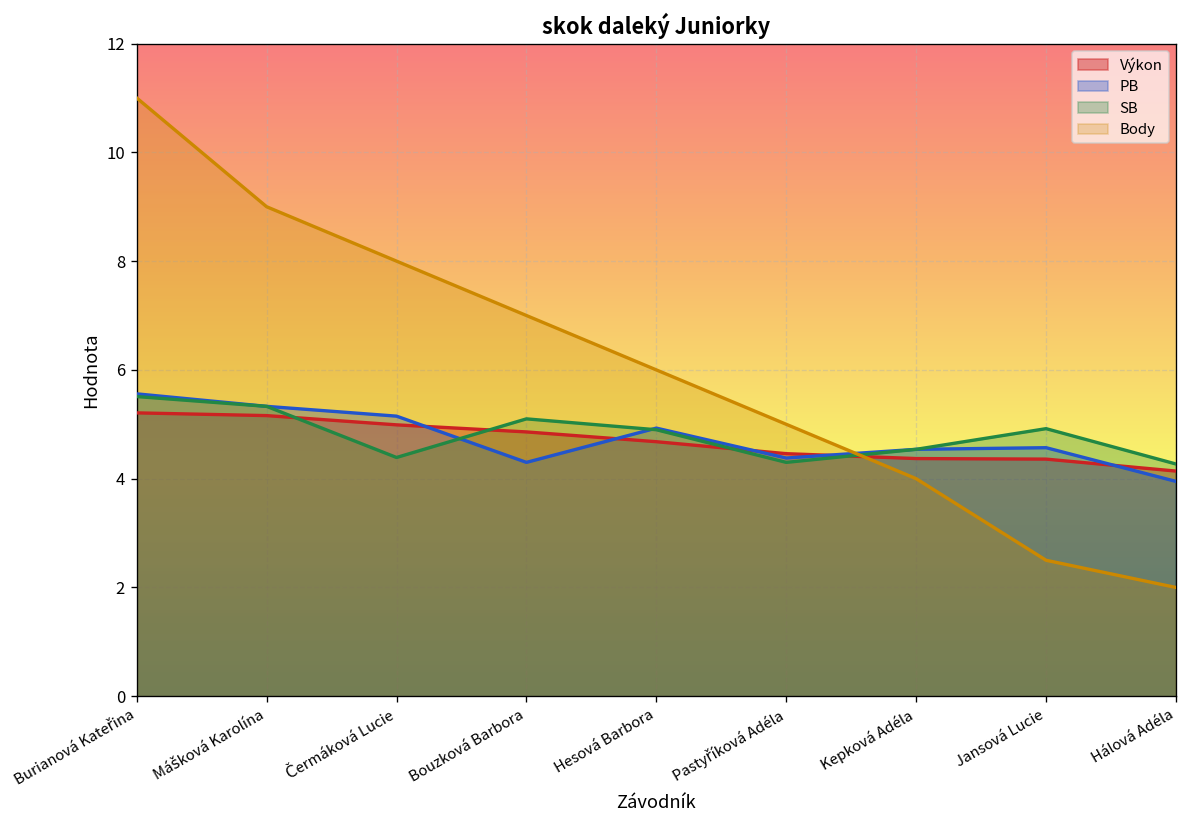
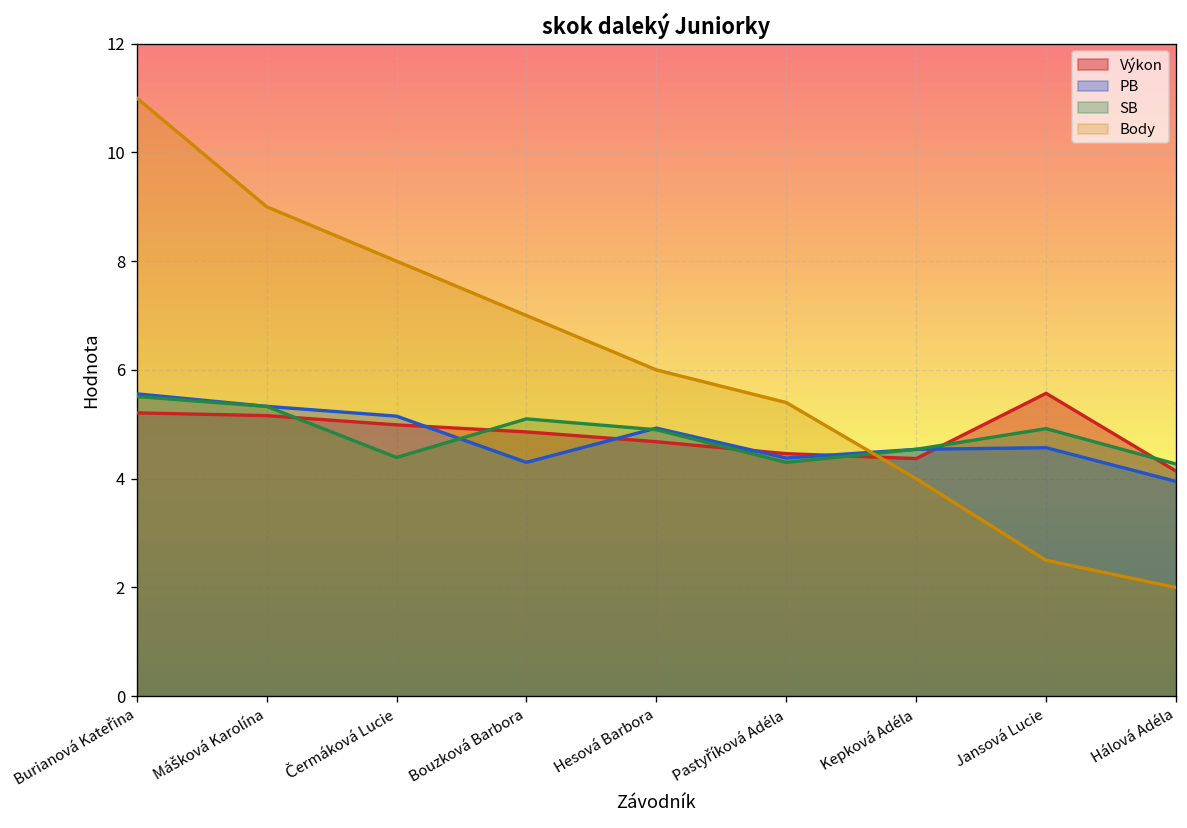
  {
    "Výkon": {
      "Burianová Kateřina": 5.2,
      "Mášková Karolína": 5.2,
      "Čermáková Lucie": 5.0,
      "Bouzková Barbora": 4.9,
      "Hesová Barbora": 4.7,
      "Pastyříková Adéla": 4.5,
      "Kepková Adéla": 4.4,
-     "Jansová Lucie": 4.4,
+     "Jansová Lucie": 5.6,
      "Hálová Adéla": 4.1
    },
    "PB": {
      "Čermáková Lucie": 5.2,
      "Bouzková Barbora": 4.3,
      "Pastyříková Adéla": 4.4,
      "Jansová Lucie": 4.6,
      "Hálová Adéla": 4.0
    },
    "SB": {
      "Čermáková Lucie": 4.4,
      "Bouzková Barbora": 5.1,
      "Pastyříková Adéla": 4.3,
      "Jansová Lucie": 4.9,
      "Hálová Adéla": 4.3
    },
    "Body": {
      "Burianová Kateřina": 11.0,
      "Mášková Karolína": 9.0,
      "Čermáková Lucie": 8.0,
      "Bouzková Barbora": 7.0,
      "Hesová Barbora": 6.0,
-     "Pastyříková Adéla": 5.0,
+     "Pastyříková Adéla": 5.4,
      "Kepková Adéla": 4.0,
      "Jansová Lucie": 2.5,
      "Hálová Adéla": 2.0
    }
  }
